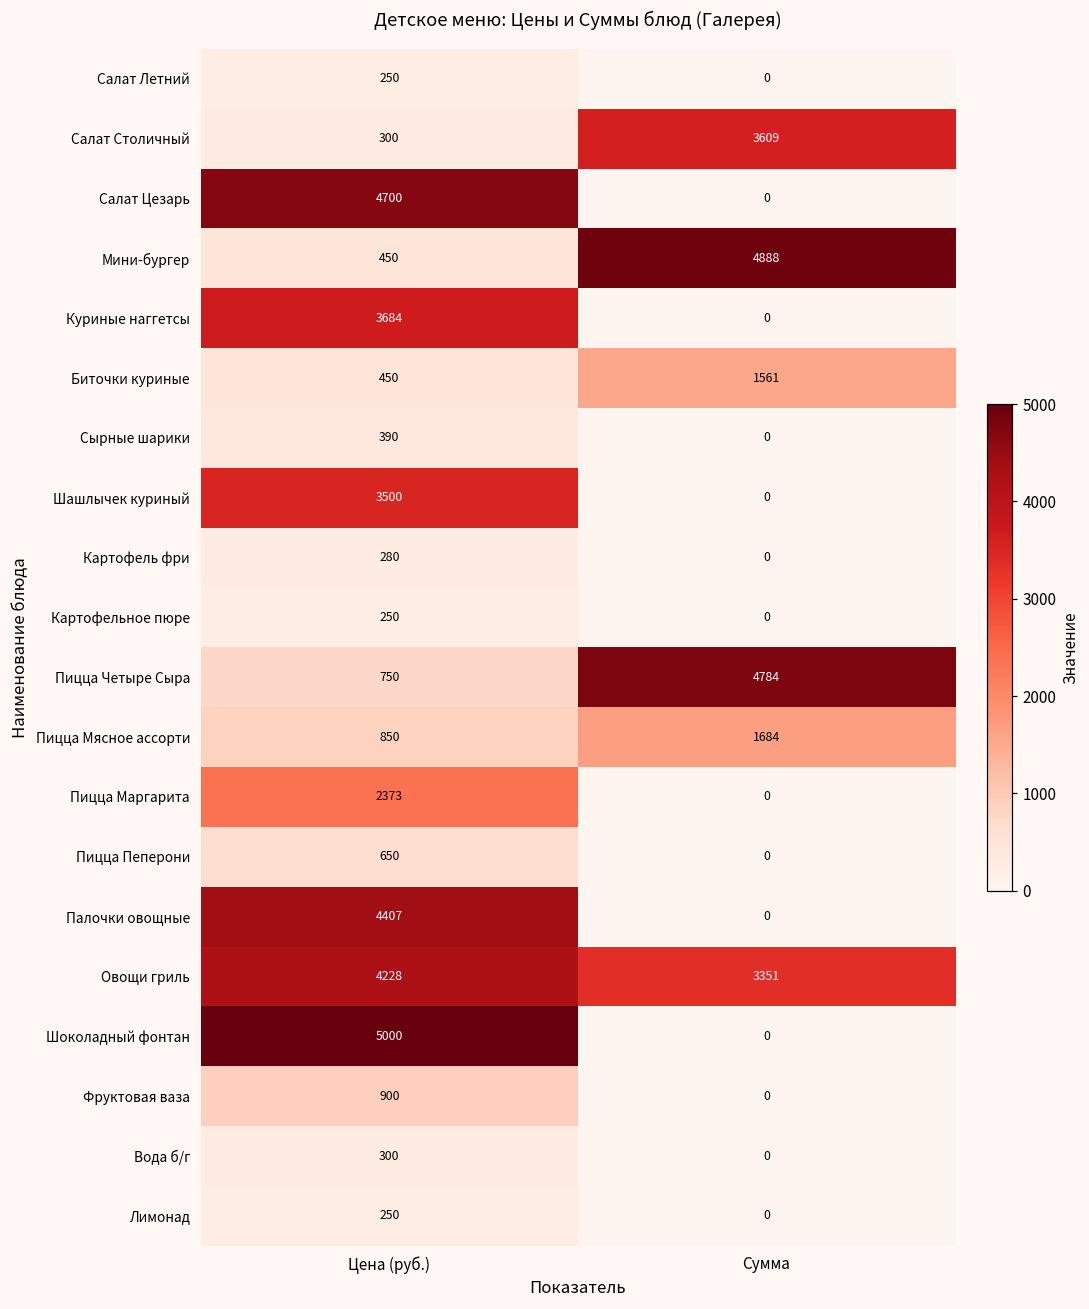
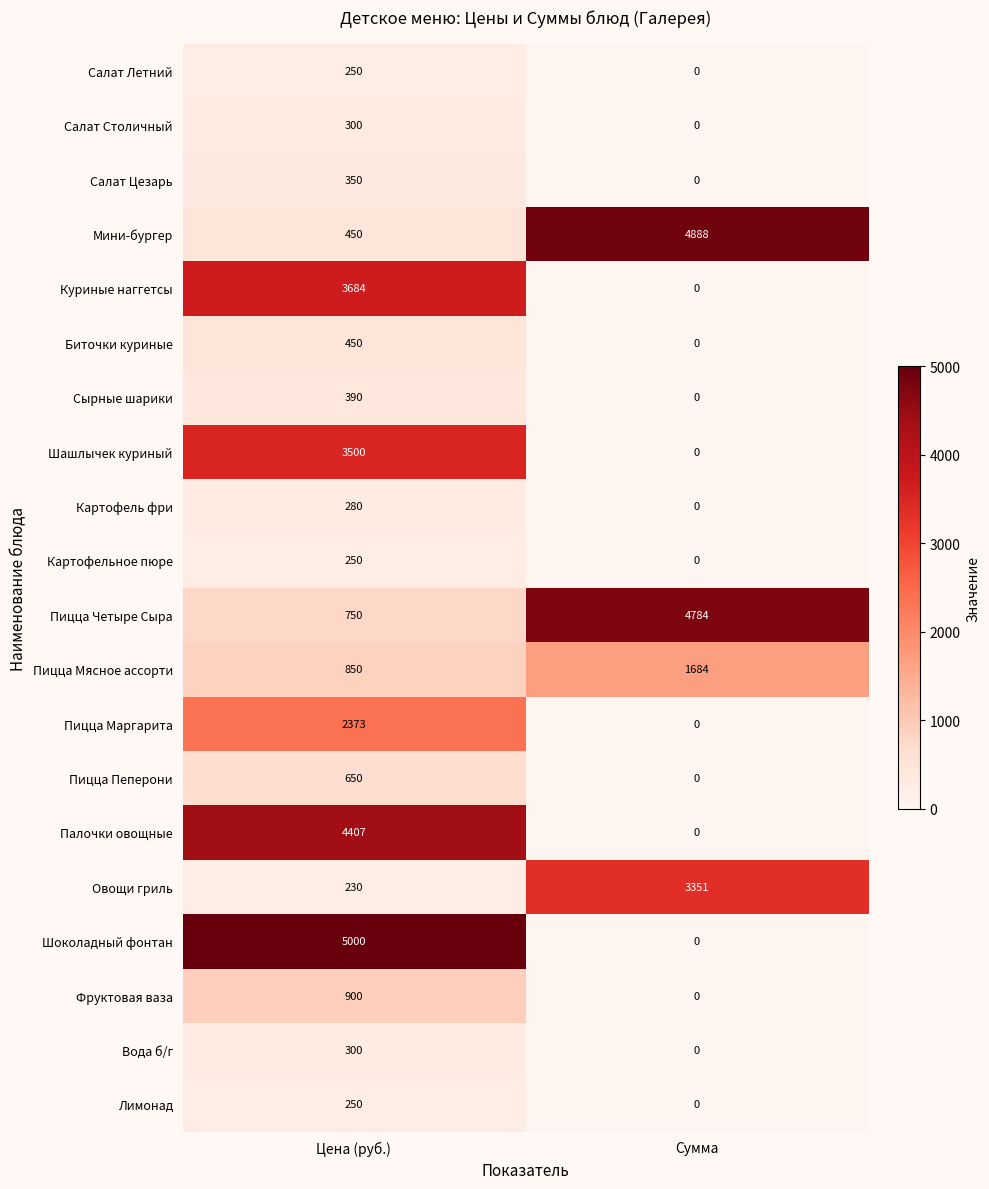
  {
    "Салат Летний": {
      "Цена (руб.)": 250,
      "Сумма": 0
    },
    "Салат Столичный": {
      "Цена (руб.)": 300,
-     "Сумма": 3609
+     "Сумма": 0
    },
    "Салат Цезарь": {
-     "Цена (руб.)": 4700,
+     "Цена (руб.)": 350,
      "Сумма": 0
    },
    "Мини-бургер": {
      "Цена (руб.)": 450,
      "Сумма": 4888
    },
    "Куриные наггетсы": {
      "Цена (руб.)": 3684,
      "Сумма": 0
    },
    "Биточки куриные": {
      "Цена (руб.)": 450,
-     "Сумма": 1561
+     "Сумма": 0
    },
    "Сырные шарики": {
      "Цена (руб.)": 390,
      "Сумма": 0
    },
    "Шашлычек куриный": {
      "Цена (руб.)": 3500,
      "Сумма": 0
    },
    "Картофель фри": {
      "Цена (руб.)": 280,
      "Сумма": 0
    },
    "Картофельное пюре": {
      "Цена (руб.)": 250,
      "Сумма": 0
    },
    "Пицца Четыре Сыра": {
      "Цена (руб.)": 750,
      "Сумма": 4784
    },
    "Пицца Мясное ассорти": {
      "Цена (руб.)": 850,
      "Сумма": 1684
    },
    "Пицца Маргарита": {
      "Цена (руб.)": 2373,
      "Сумма": 0
    },
    "Пицца Пеперони": {
      "Цена (руб.)": 650,
      "Сумма": 0
    },
    "Палочки овощные": {
      "Цена (руб.)": 4407,
      "Сумма": 0
    },
    "Овощи гриль": {
-     "Цена (руб.)": 4228,
+     "Цена (руб.)": 230,
      "Сумма": 3351
    },
    "Шоколадный фонтан": {
      "Цена (руб.)": 5000,
      "Сумма": 0
    },
    "Фруктовая ваза": {
      "Цена (руб.)": 900,
      "Сумма": 0
    },
    "Вода б/г": {
      "Цена (руб.)": 300,
      "Сумма": 0
    },
    "Лимонад": {
      "Цена (руб.)": 250,
      "Сумма": 0
    }
  }
